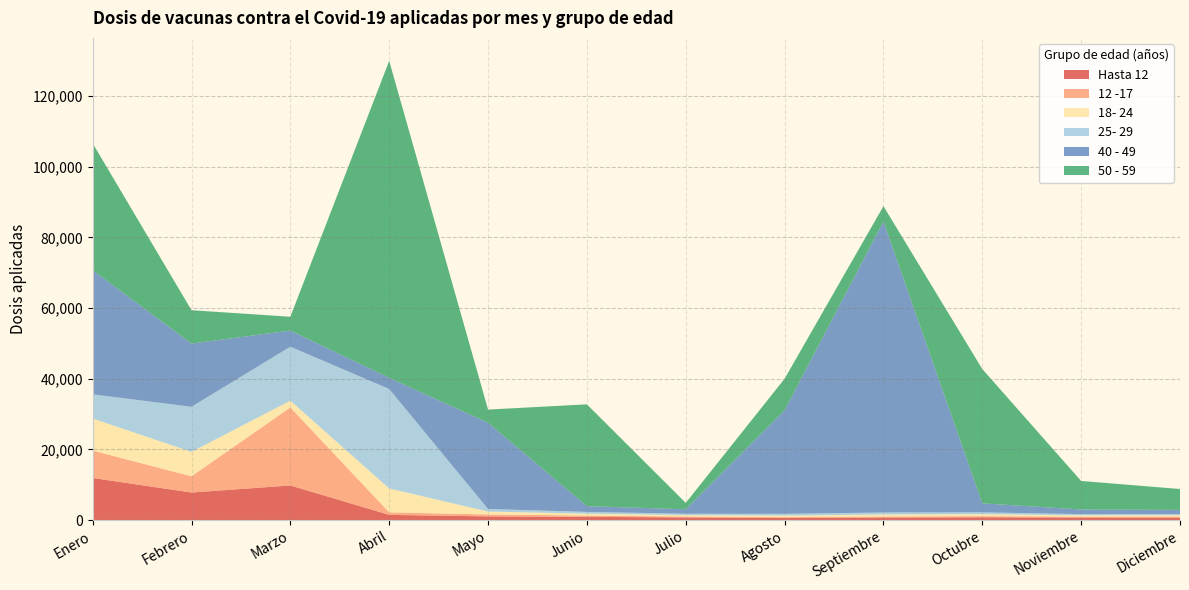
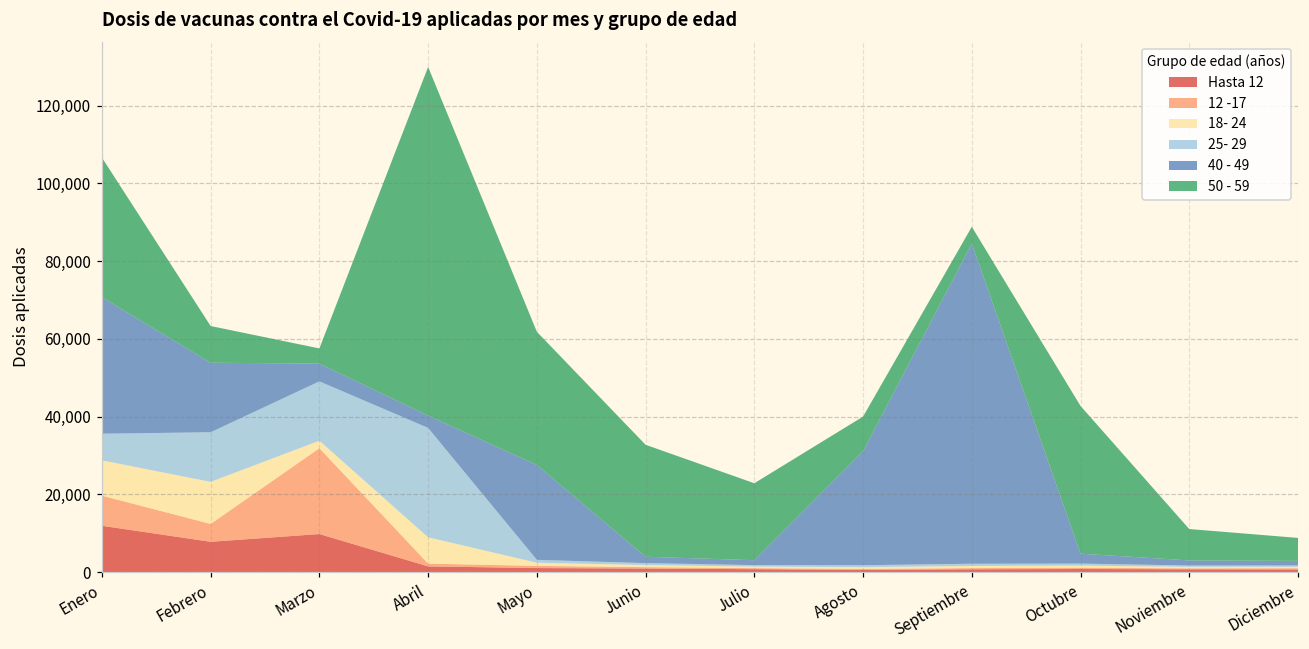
  {
    "Hasta 12": {
      "Enero": "12,000",
      "Febrero": "8,000",
      "Marzo": "10,000"
    },
    "12 -17": {
      "Enero": "8,000",
      "Febrero": "5,000",
      "Marzo": "22,000"
    },
    "18- 24": {
      "Enero": "9,000",
-     "Febrero": "7,000",
+     "Febrero": "11,000",
      "Marzo": "2,000",
      "Abril": "7,000",
      "Mayo": "1,000"
    },
    "25- 29": {
      "Enero": "7,000",
      "Febrero": "13,000",
      "Marzo": "15,000",
      "Abril": "28,000",
      "Mayo": "1,000"
    },
    "40 - 49": {
      "Enero": "35,000",
      "Febrero": "18,000",
      "Marzo": "5,000",
      "Abril": "3,000",
      "Mayo": "24,000",
      "Junio": "2,000",
      "Julio": "1,000",
      "Agosto": "29,000",
      "Septiembre": "82,000",
      "Octubre": "3,000",
      "Noviembre": "1,000",
      "Diciembre": "1,000"
    },
    "50 - 59": {
      "Enero": "36,000",
      "Febrero": "9,000",
      "Marzo": "4,000",
      "Abril": "90,000",
-     "Mayo": "4,000",
+     "Mayo": "34,000",
      "Junio": "29,000",
-     "Julio": "2,000",
+     "Julio": "20,000",
      "Agosto": "9,000",
      "Septiembre": "4,000",
      "Octubre": "38,000",
      "Noviembre": "8,000",
      "Diciembre": "6,000"
    }
  }
